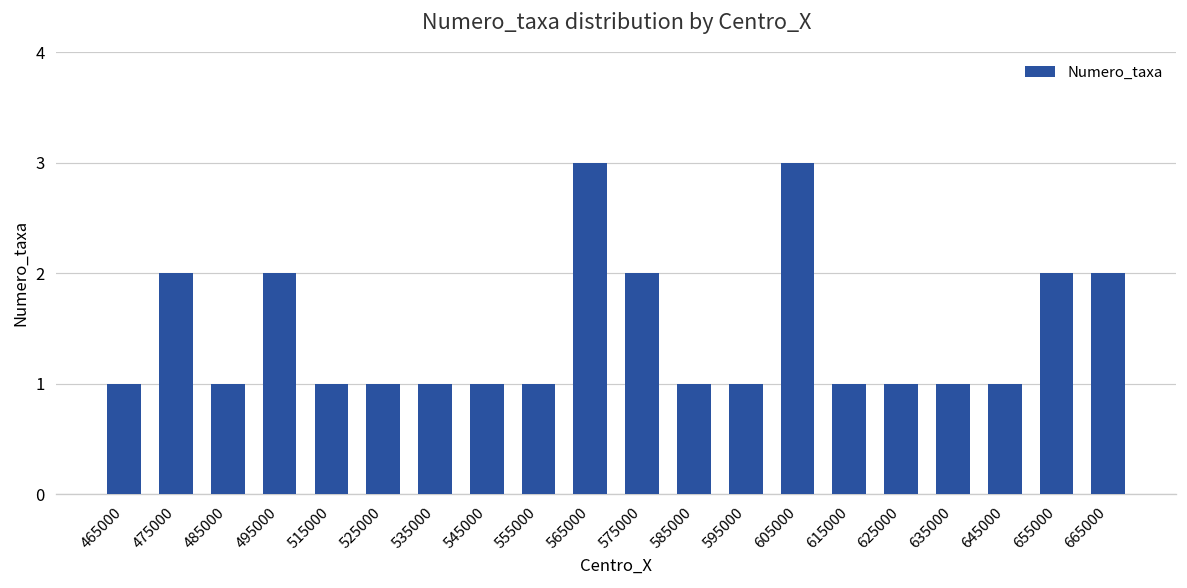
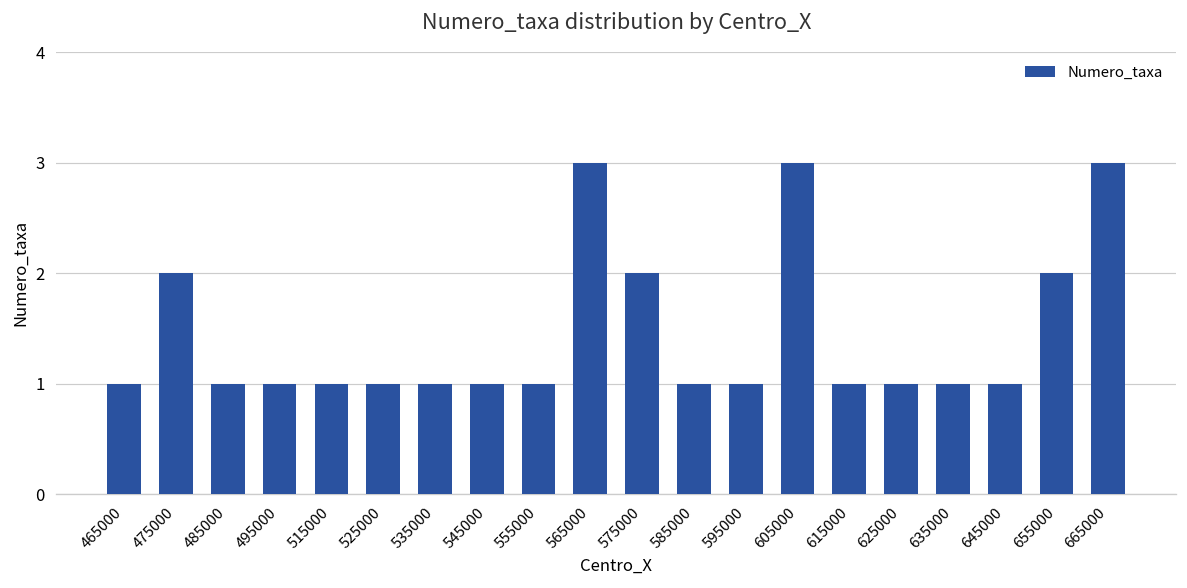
  {
    "465000": 1,
    "475000": 2,
    "485000": 1,
-   "495000": 2,
+   "495000": 1,
    "515000": 1,
    "525000": 1,
    "535000": 1,
    "545000": 1,
    "555000": 1,
    "565000": 3,
    "575000": 2,
    "585000": 1,
    "595000": 1,
    "605000": 3,
    "615000": 1,
    "625000": 1,
    "635000": 1,
    "645000": 1,
    "655000": 2,
-   "665000": 2
+   "665000": 3
  }
